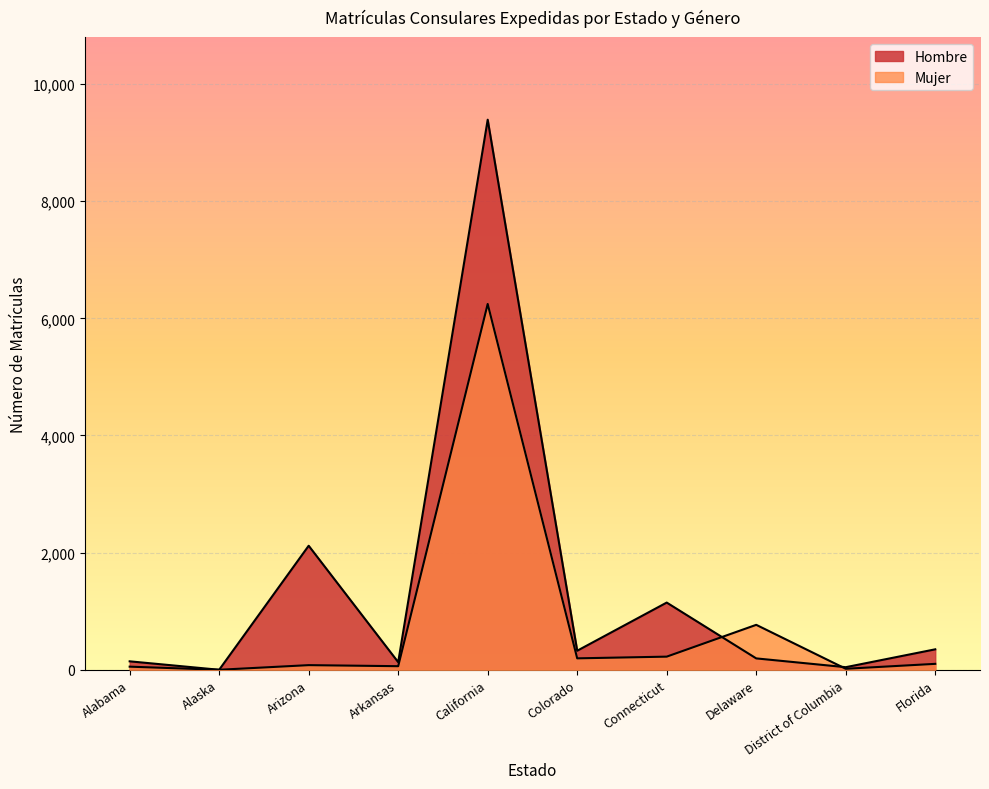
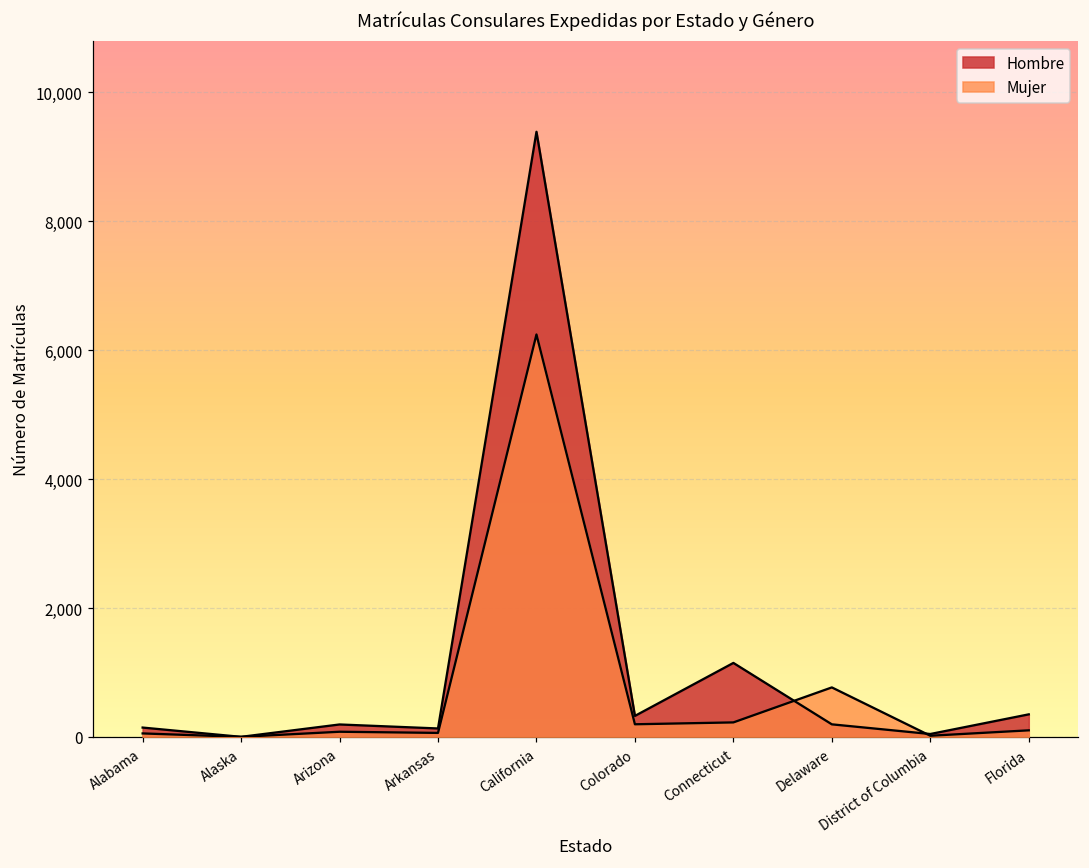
  {
    "Hombre": {
      "Alabama": "100",
-     "Arizona": "2,100",
+     "Arizona": "200",
      "Arkansas": "100",
      "California": "9,400",
      "Colorado": "300",
      "Connecticut": "1,100",
      "Delaware": "200",
      "Florida": "400"
    },
    "Mujer": {
      "Alabama": "100",
      "Arizona": "100",
      "Arkansas": "100",
      "California": "6,200",
      "Colorado": "200",
      "Connecticut": "200",
      "Delaware": "800",
      "Florida": "100"
    }
  }
